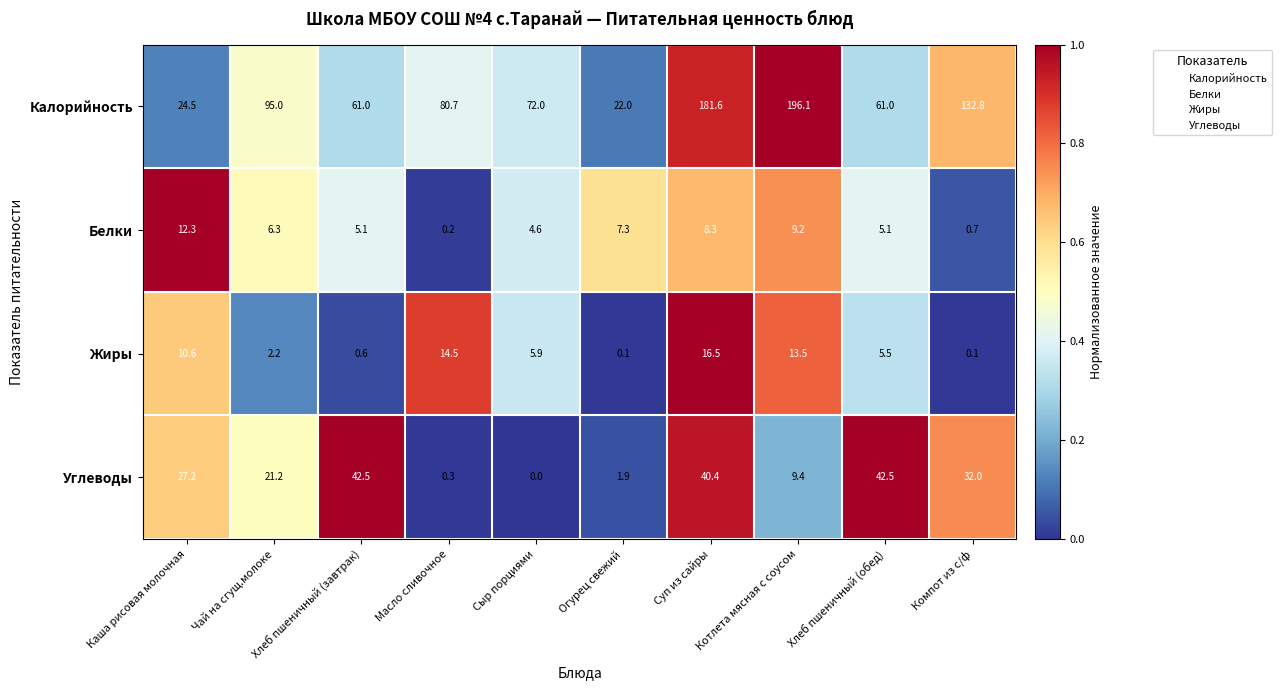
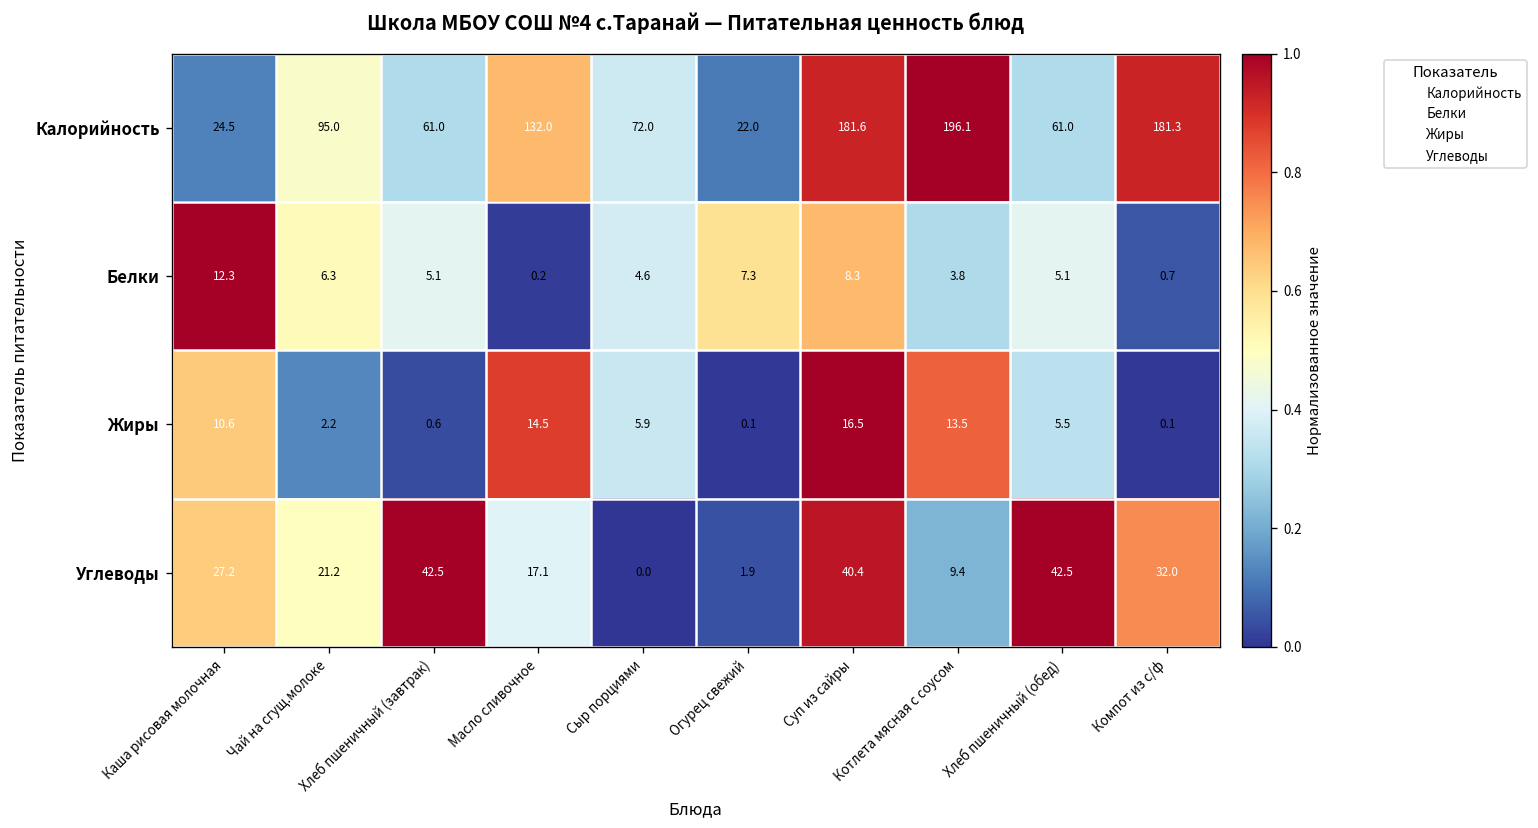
  {
    "Калорийность": {
      "Каша рисовая молочная": 24.5,
      "Чай на сгущ.молоке": 95.0,
      "Хлеб пшеничный (завтрак)": 61.0,
-     "Масло сливочное": 80.7,
+     "Масло сливочное": 132.0,
      "Сыр порциями": 72.0,
      "Огурец свежий": 22.0,
      "Суп из сайры": 181.6,
      "Котлета мясная с соусом": 196.1,
      "Хлеб пшеничный (обед)": 61.0,
-     "Компот из с/ф": 132.8
+     "Компот из с/ф": 181.3
    },
    "Белки": {
      "Каша рисовая молочная": 12.3,
      "Чай на сгущ.молоке": 6.3,
      "Хлеб пшеничный (завтрак)": 5.1,
      "Масло сливочное": 0.2,
      "Сыр порциями": 4.6,
      "Огурец свежий": 7.3,
      "Суп из сайры": 8.3,
-     "Котлета мясная с соусом": 9.2,
+     "Котлета мясная с соусом": 3.8,
      "Хлеб пшеничный (обед)": 5.1,
      "Компот из с/ф": 0.7
    },
    "Жиры": {
      "Каша рисовая молочная": 10.6,
      "Чай на сгущ.молоке": 2.2,
      "Хлеб пшеничный (завтрак)": 0.6,
      "Масло сливочное": 14.5,
      "Сыр порциями": 5.9,
      "Огурец свежий": 0.1,
      "Суп из сайры": 16.5,
      "Котлета мясная с соусом": 13.5,
      "Хлеб пшеничный (обед)": 5.5,
      "Компот из с/ф": 0.1
    },
    "Углеводы": {
      "Каша рисовая молочная": 27.2,
      "Чай на сгущ.молоке": 21.2,
      "Хлеб пшеничный (завтрак)": 42.5,
-     "Масло сливочное": 0.3,
+     "Масло сливочное": 17.1,
      "Сыр порциями": 0.0,
      "Огурец свежий": 1.9,
      "Суп из сайры": 40.4,
      "Котлета мясная с соусом": 9.4,
      "Хлеб пшеничный (обед)": 42.5,
      "Компот из с/ф": 32.0
    }
  }
